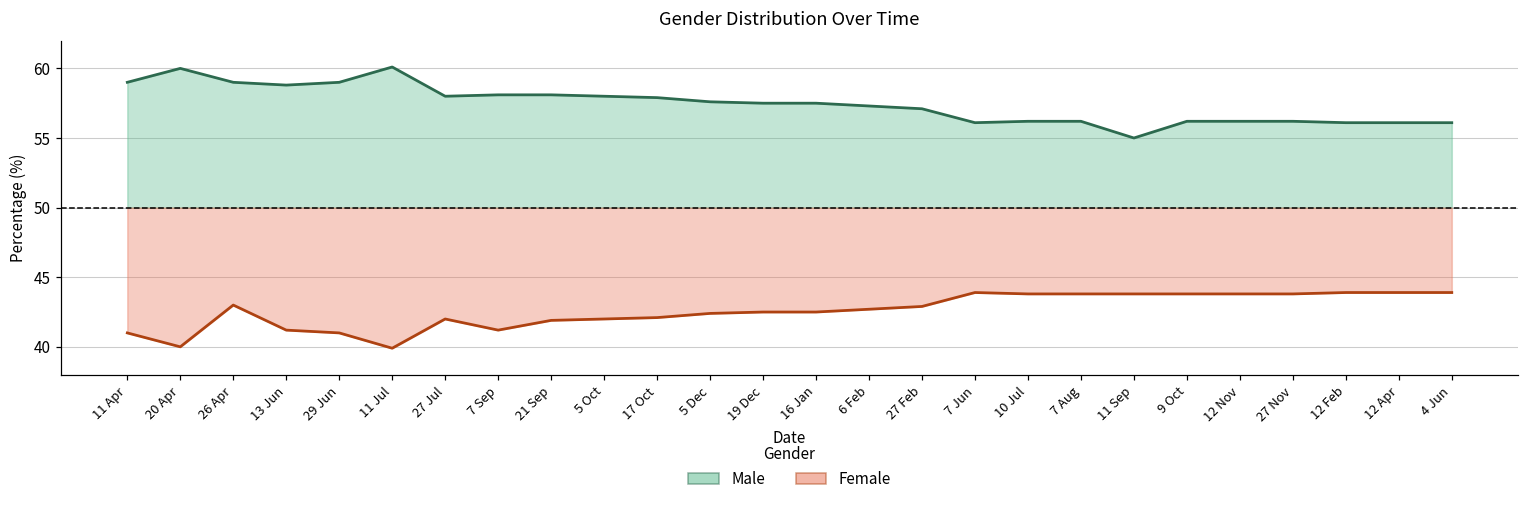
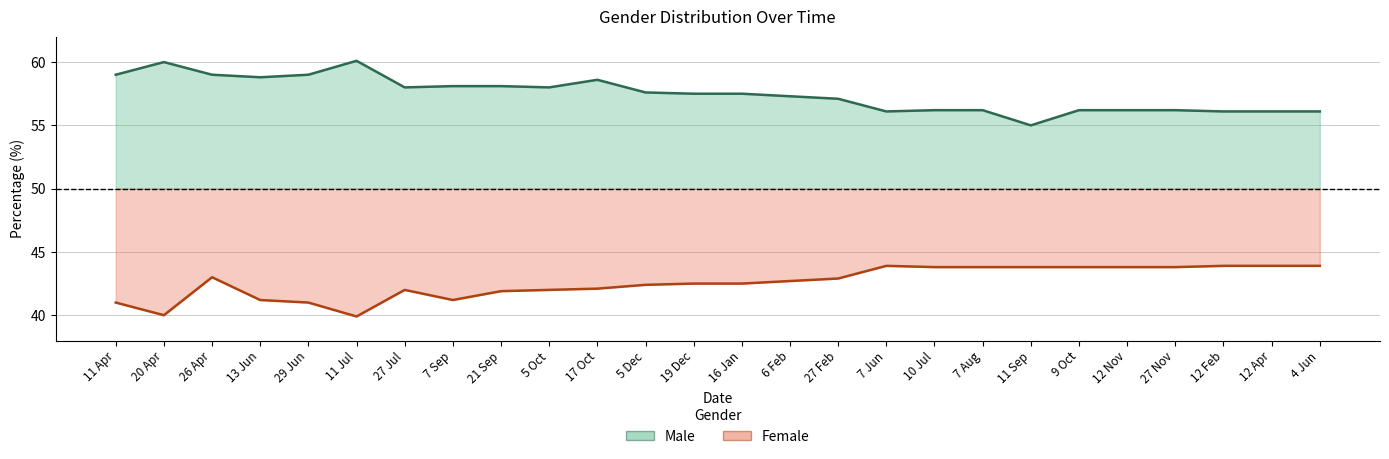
  {
    "Male": {
      "11 Apr": 59.0,
      "20 Apr": 60.0,
      "26 Apr": 59.0,
      "13 Jun": 58.8,
      "29 Jun": 59.0,
      "11 Jul": 60.1,
      "27 Jul": 58.0,
      "7 Sep": 58.1,
      "21 Sep": 58.1,
      "5 Oct": 58.0,
-     "17 Oct": 57.9,
+     "17 Oct": 58.6,
      "5 Dec": 57.6,
      "19 Dec": 57.5,
      "16 Jan": 57.5,
      "6 Feb": 57.3,
      "27 Feb": 57.1,
      "7 Jun": 56.1,
      "10 Jul": 56.2,
      "7 Aug": 56.2,
      "11 Sep": 55.0,
      "9 Oct": 56.2,
      "12 Nov": 56.2,
      "27 Nov": 56.2,
      "12 Feb": 56.1,
      "12 Apr": 56.1,
      "4 Jun": 56.1
    }
  }
